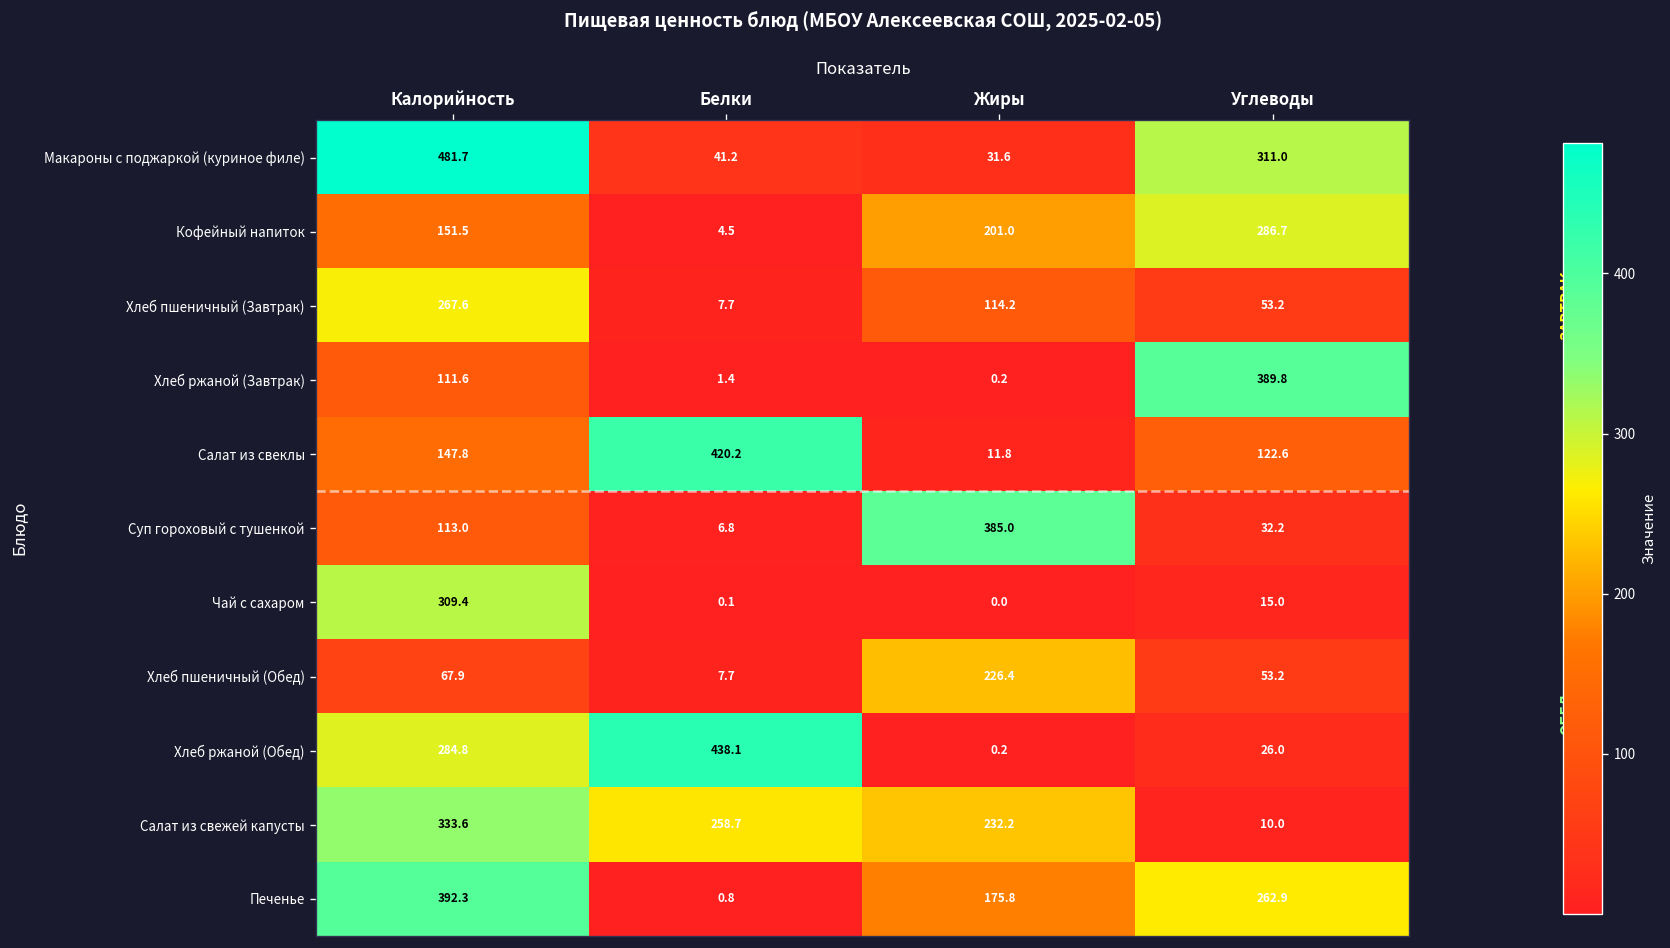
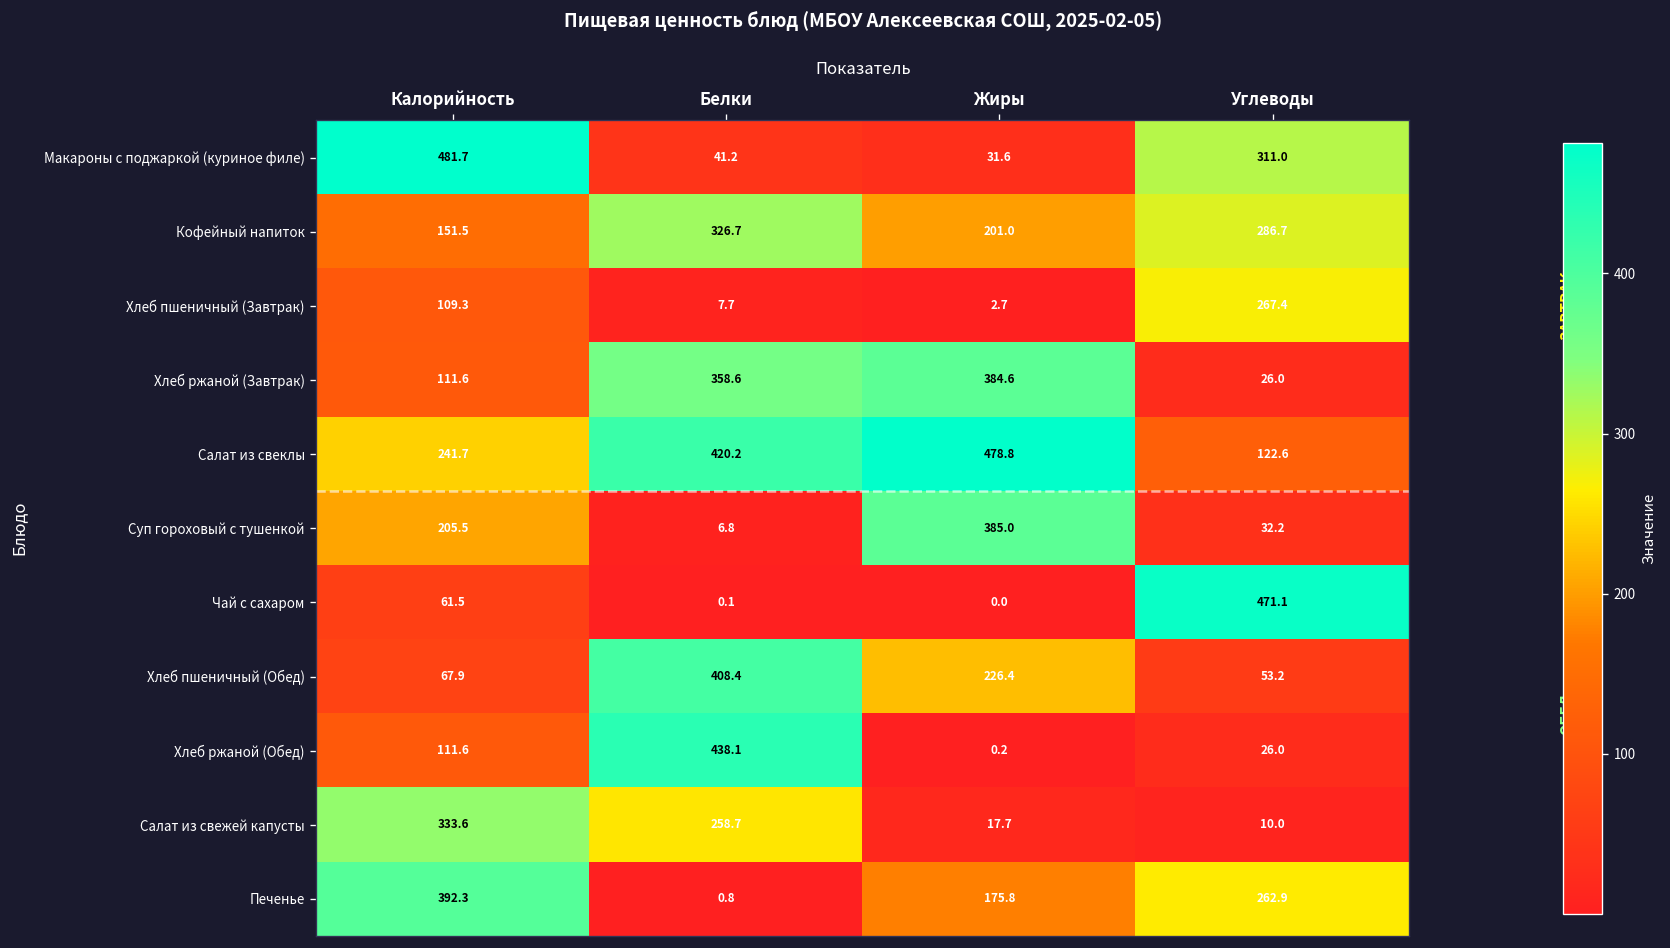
  {
    "Макароны с поджаркой (куриное филе)": {
      "Калорийность": 481.7,
      "Белки": 41.2,
      "Жиры": 31.6,
      "Углеводы": 311.0
    },
    "Кофейный напиток": {
      "Калорийность": 151.5,
-     "Белки": 4.5,
+     "Белки": 326.7,
      "Жиры": 201.0,
      "Углеводы": 286.7
    },
    "Хлеб пшеничный (Завтрак)": {
-     "Калорийность": 267.6,
+     "Калорийность": 109.3,
      "Белки": 7.7,
-     "Жиры": 114.2,
-     "Углеводы": 53.2
+     "Жиры": 2.7,
+     "Углеводы": 267.4
    },
    "Хлеб ржаной (Завтрак)": {
      "Калорийность": 111.6,
-     "Белки": 1.4,
-     "Жиры": 0.2,
-     "Углеводы": 389.8
+     "Белки": 358.6,
+     "Жиры": 384.6,
+     "Углеводы": 26.0
    },
    "Салат из свеклы": {
-     "Калорийность": 147.8,
+     "Калорийность": 241.7,
      "Белки": 420.2,
-     "Жиры": 11.8,
+     "Жиры": 478.8,
      "Углеводы": 122.6
    },
    "Суп гороховый с тушенкой": {
-     "Калорийность": 113.0,
+     "Калорийность": 205.5,
      "Белки": 6.8,
      "Жиры": 385.0,
      "Углеводы": 32.2
    },
    "Чай с сахаром": {
-     "Калорийность": 309.4,
+     "Калорийность": 61.5,
      "Белки": 0.1,
      "Жиры": 0.0,
-     "Углеводы": 15.0
+     "Углеводы": 471.1
    },
    "Хлеб пшеничный (Обед)": {
      "Калорийность": 67.9,
-     "Белки": 7.7,
+     "Белки": 408.4,
      "Жиры": 226.4,
      "Углеводы": 53.2
    },
    "Хлеб ржаной (Обед)": {
-     "Калорийность": 284.8,
+     "Калорийность": 111.6,
      "Белки": 438.1,
      "Жиры": 0.2,
      "Углеводы": 26.0
    },
    "Салат из свежей капусты": {
      "Калорийность": 333.6,
      "Белки": 258.7,
-     "Жиры": 232.2,
+     "Жиры": 17.7,
      "Углеводы": 10.0
    },
    "Печенье": {
      "Калорийность": 392.3,
      "Белки": 0.8,
      "Жиры": 175.8,
      "Углеводы": 262.9
    }
  }
